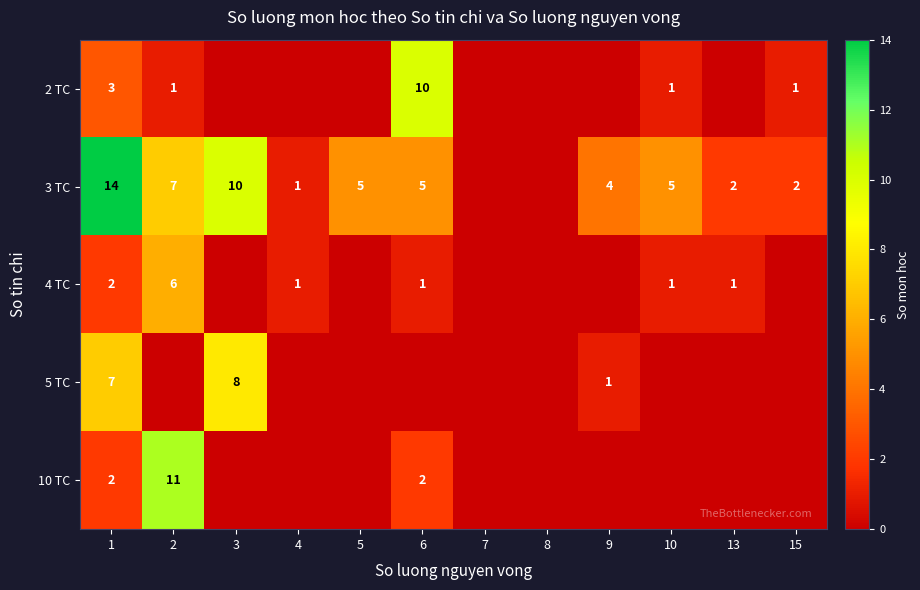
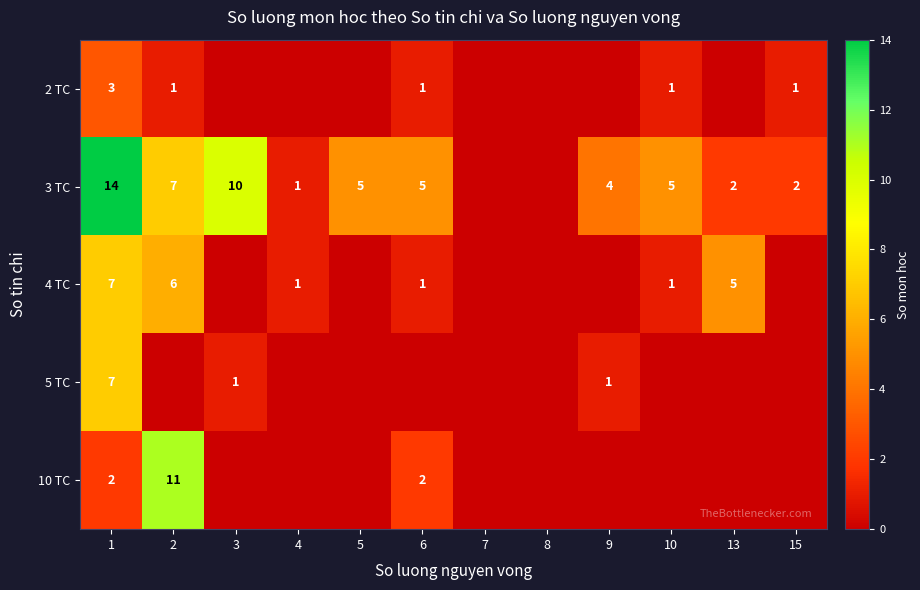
  {
    "2 TC": {
      "1": 3,
      "2": 1,
-     "6": 10,
+     "6": 1,
      "10": 1,
      "15": 1
    },
    "3 TC": {
      "1": 14,
      "2": 7,
      "3": 10,
      "4": 1,
      "5": 5,
      "6": 5,
      "9": 4,
      "10": 5,
      "13": 2,
      "15": 2
    },
    "4 TC": {
-     "1": 2,
+     "1": 7,
      "2": 6,
      "4": 1,
      "6": 1,
      "10": 1,
-     "13": 1
+     "13": 5
    },
    "5 TC": {
      "1": 7,
-     "3": 8,
+     "3": 1,
      "9": 1
    },
    "10 TC": {
      "1": 2,
      "2": 11,
      "6": 2
    }
  }
